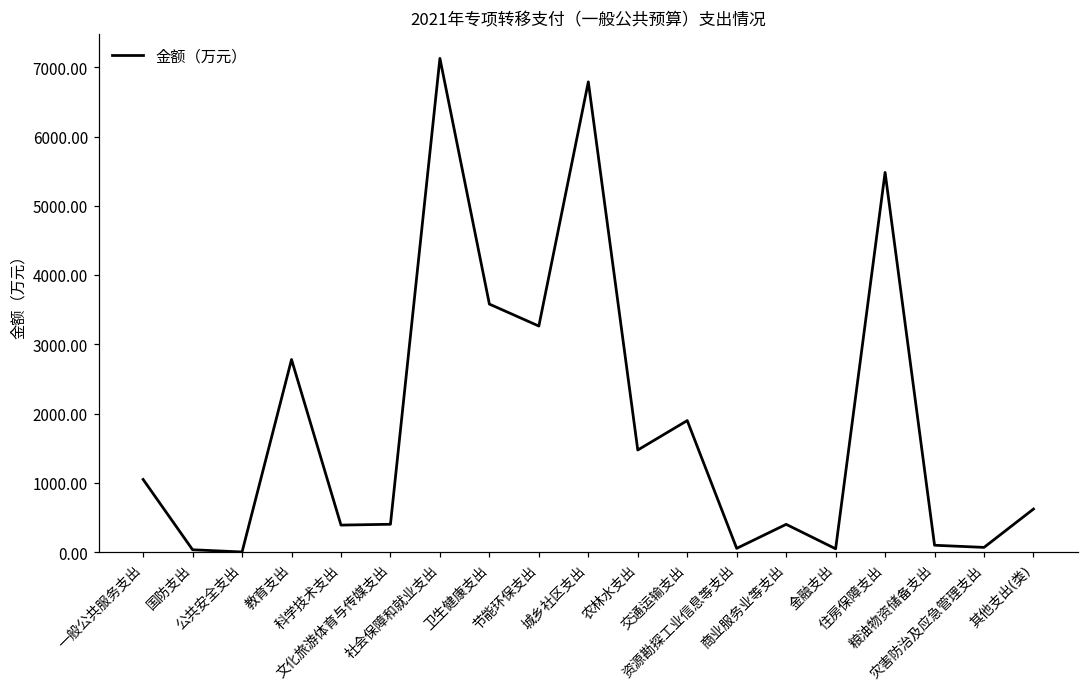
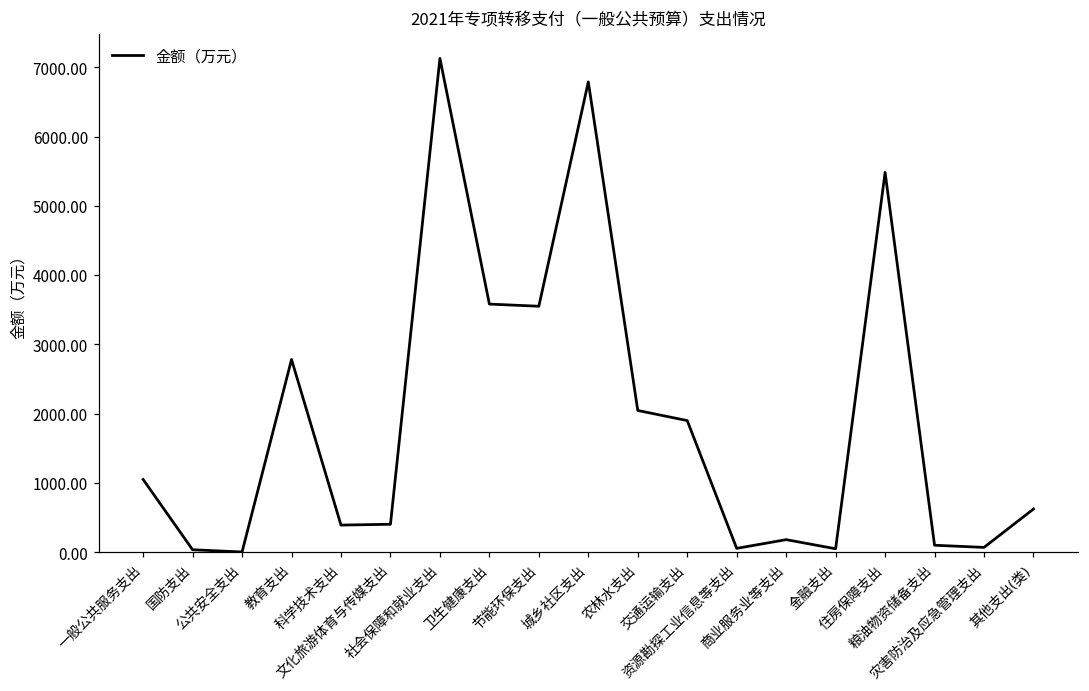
  {
    "一般公共服务支出": 1100,
    "国防支出": 0,
    "公共安全支出": 0,
    "教育支出": 2800,
    "科学技术支出": 400,
    "文化旅游体育与传媒支出": 400,
    "社会保障和就业支出": 7100,
    "卫生健康支出": 3600,
-   "节能环保支出": 3300,
+   "节能环保支出": 3600,
    "城乡社区支出": 6800,
-   "农林水支出": 1500,
+   "农林水支出": 2000,
    "交通运输支出": 1900,
    "资源勘探工业信息等支出": 100,
-   "商业服务业等支出": 400,
+   "商业服务业等支出": 200,
    "金融支出": 100,
    "住房保障支出": 5500,
    "粮油物资储备支出": 100,
    "灾害防治及应急管理支出": 100,
    "其他支出(类)": 600
  }
